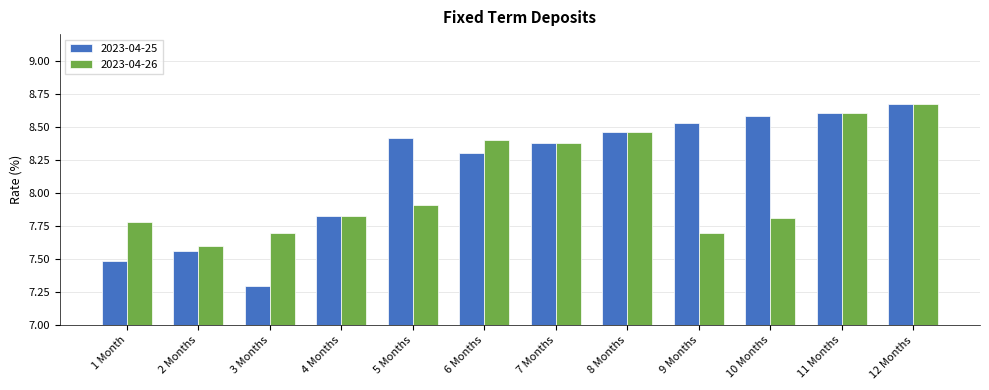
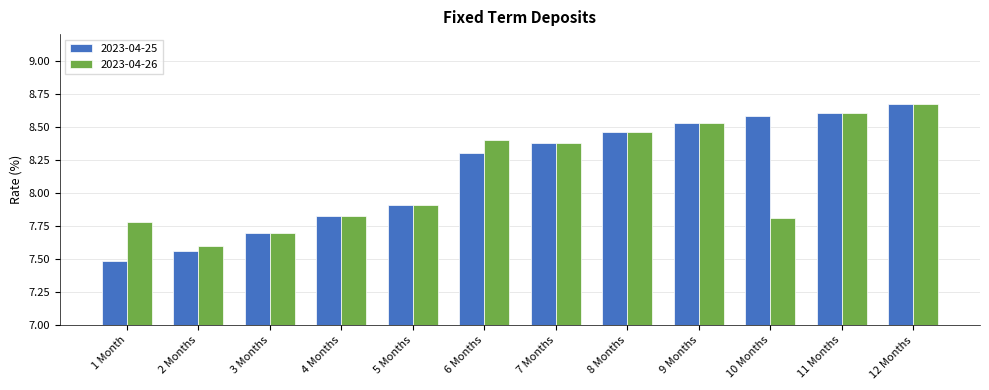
  {
    "2023-04-25": {
      "1 Month": 7.49,
      "2 Months": 7.56,
-     "3 Months": 7.3,
+     "3 Months": 7.7,
      "4 Months": 7.83,
-     "5 Months": 8.42,
+     "5 Months": 7.91,
      "6 Months": 8.30,
      "7 Months": 8.38,
      "8 Months": 8.46,
      "9 Months": 8.53,
      "10 Months": 8.58,
      "11 Months": 8.60,
      "12 Months": 8.68
    },
    "2023-04-26": {
      "1 Month": 7.78,
      "2 Months": 7.60,
      "3 Months": 7.70,
      "4 Months": 7.83,
      "5 Months": 7.91,
      "6 Months": 8.40,
      "7 Months": 8.38,
      "8 Months": 8.46,
-     "9 Months": 7.69,
+     "9 Months": 8.53,
      "10 Months": 7.81,
      "11 Months": 8.60,
      "12 Months": 8.68
    }
  }
